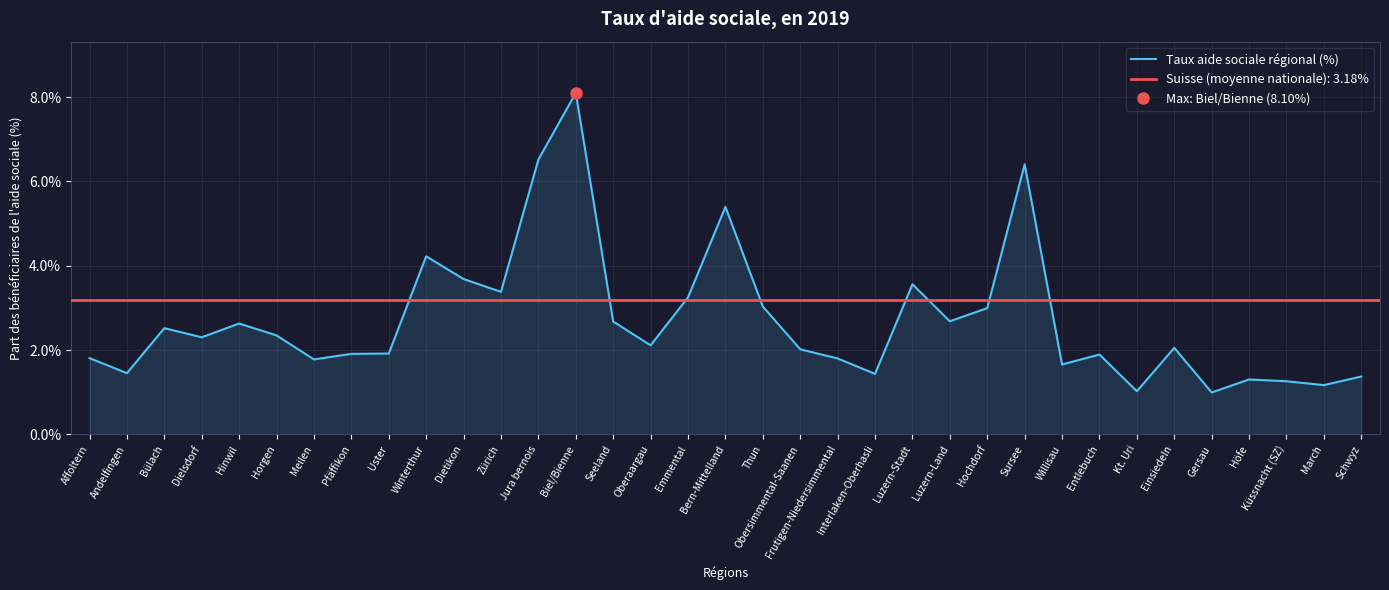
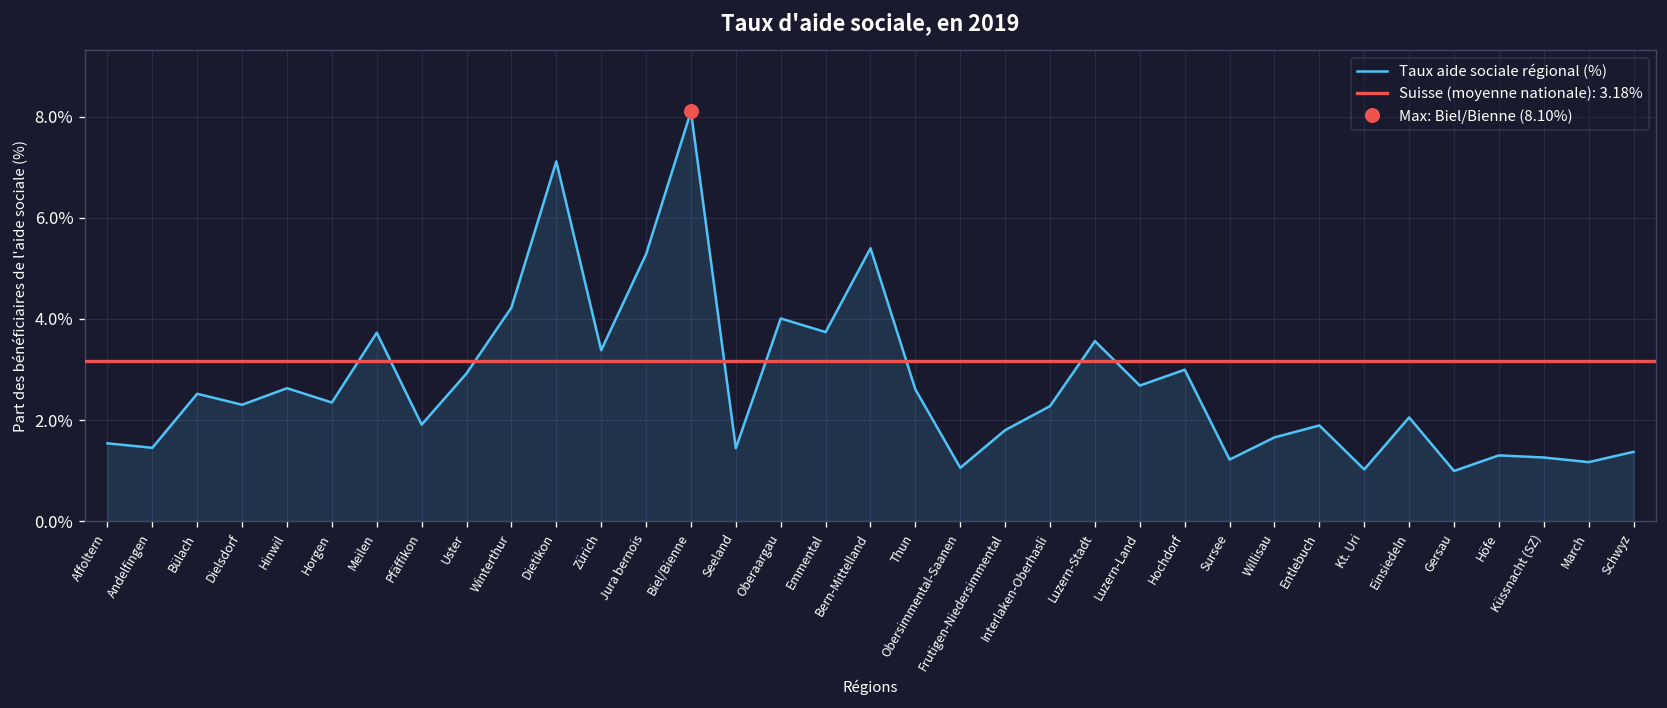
  {
    "Taux aide sociale régional (%)": {
-     "Affoltern": "1.8%",
+     "Affoltern": "1.5%",
      "Andelfingen": "1.5%",
      "Bülach": "2.5%",
      "Dielsdorf": "2.3%",
      "Hinwil": "2.6%",
      "Horgen": "2.3%",
-     "Meilen": "1.8%",
+     "Meilen": "3.7%",
      "Pfäffikon": "1.9%",
-     "Uster": "1.9%",
+     "Uster": "2.9%",
      "Winterthur": "4.2%",
-     "Dietikon": "3.7%",
+     "Dietikon": "7.1%",
      "Zürich": "3.4%",
-     "Jura bernois": "6.5%",
-     "Seeland": "2.7%",
-     "Oberaargau": "2.1%",
-     "Emmental": "3.2%",
+     "Jura bernois": "5.3%",
+     "Seeland": "1.4%",
+     "Oberaargau": "4.0%",
+     "Emmental": "3.7%",
      "Bern-Mittelland": "5.4%",
-     "Thun": "3.0%",
-     "Obersimmental-Saanen": "2.0%",
+     "Thun": "2.6%",
+     "Obersimmental-Saanen": "1.1%",
      "Frutigen-Niedersimmental": "1.8%",
-     "Interlaken-Oberhasli": "1.4%",
+     "Interlaken-Oberhasli": "2.3%",
      "Luzern-Stadt": "3.6%",
      "Luzern-Land": "2.7%",
      "Hochdorf": "3.0%",
-     "Sursee": "6.4%",
+     "Sursee": "1.2%",
      "Willisau": "1.7%",
      "Entlebuch": "1.9%",
      "Kt. Uri": "1.0%",
      "Einsiedeln": "2.1%",
      "Gersau": "1.0%",
      "Höfe": "1.3%",
      "Küssnacht (SZ)": "1.3%",
      "March": "1.2%",
      "Schwyz": "1.4%"
    }
  }
